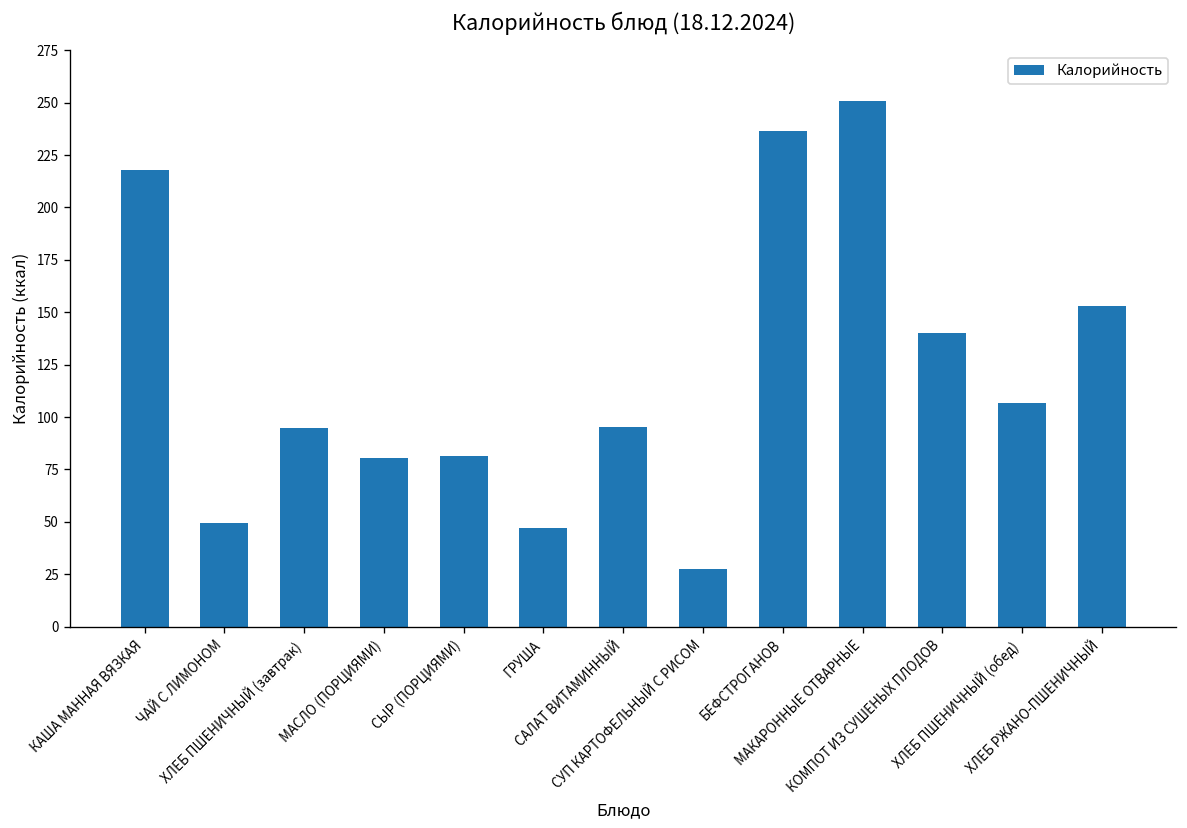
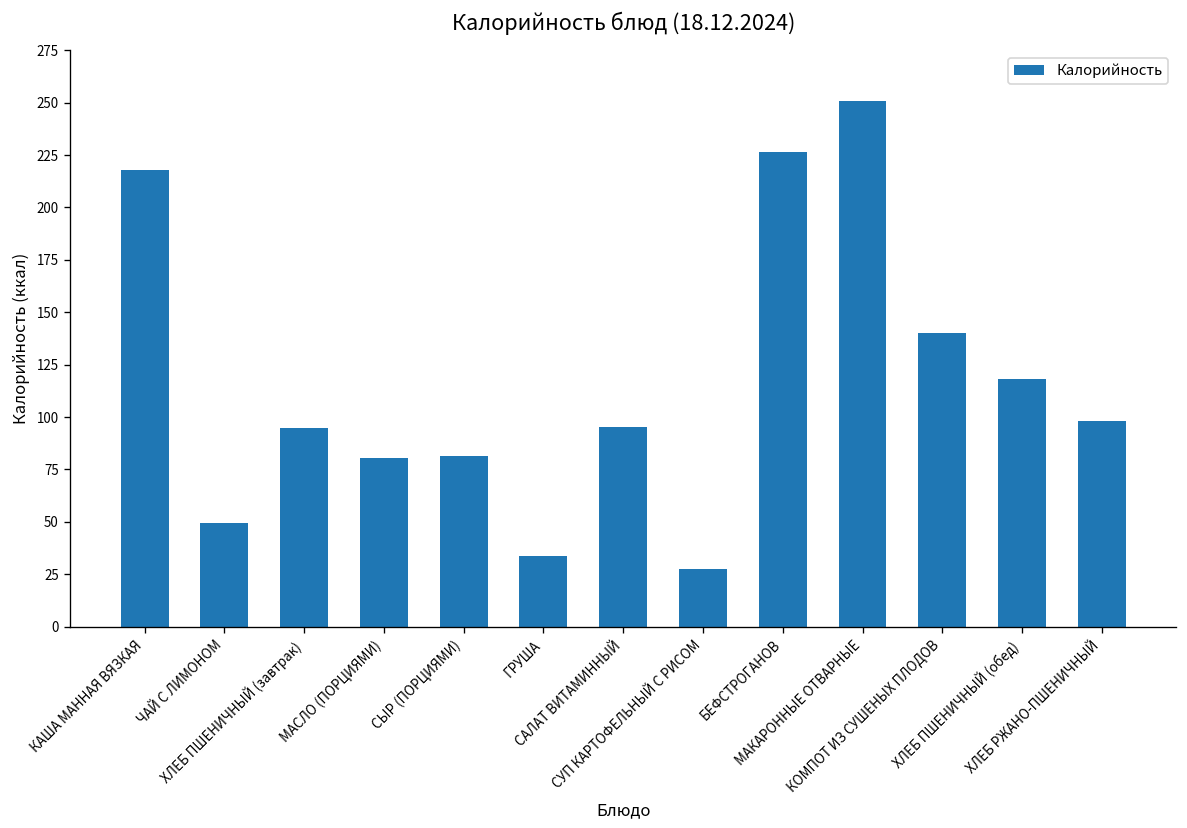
  {
    "КАША МАННАЯ ВЯЗКАЯ": 218,
    "ЧАЙ С ЛИМОНОМ": 50,
    "ХЛЕБ ПШЕНИЧНЫЙ (завтрак)": 95,
    "МАСЛО (ПОРЦИЯМИ)": 80,
    "СЫР (ПОРЦИЯМИ)": 82,
-   "ГРУША": 47,
+   "ГРУША": 34,
    "САЛАТ ВИТАМИННЫЙ": 95,
    "СУП КАРТОФЕЛЬНЫЙ С РИСОМ": 28,
-   "БЕФСТРОГАНОВ": 237,
+   "БЕФСТРОГАНОВ": 227,
    "МАКАРОННЫЕ ОТВАРНЫЕ": 251,
    "КОМПОТ ИЗ СУШЕНЫХ ПЛОДОВ": 140,
-   "ХЛЕБ ПШЕНИЧНЫЙ (обед)": 107,
-   "ХЛЕБ РЖАНО-ПШЕНИЧНЫЙ": 153
+   "ХЛЕБ ПШЕНИЧНЫЙ (обед)": 118,
+   "ХЛЕБ РЖАНО-ПШЕНИЧНЫЙ": 98
  }
